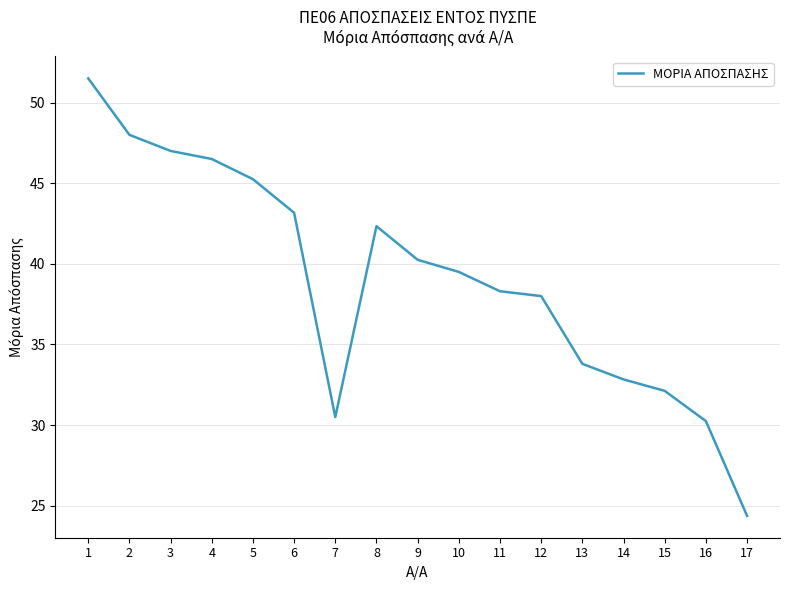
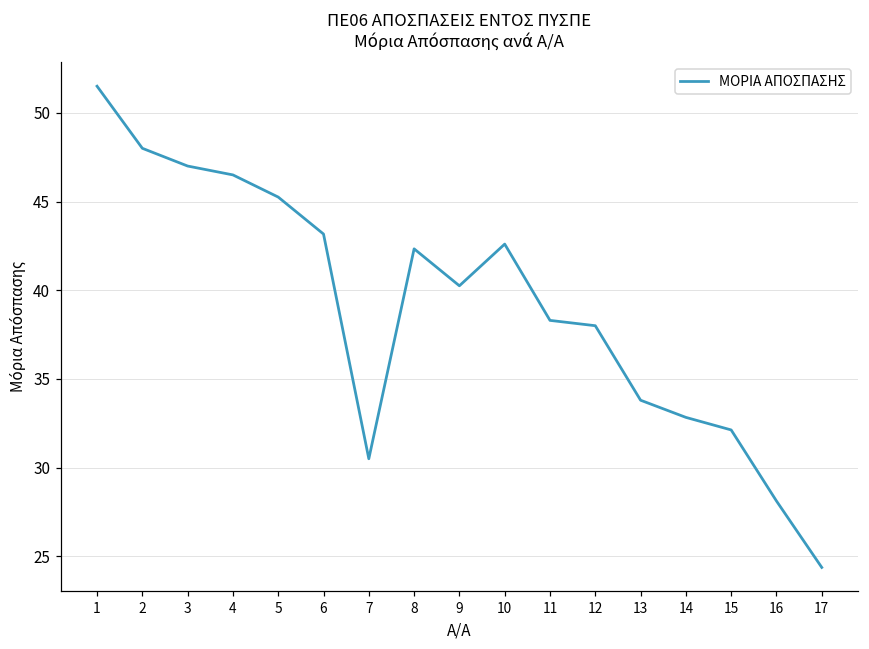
  {
    "1": 51.5,
    "2": 48.0,
    "3": 47.0,
    "4": 46.5,
    "5": 45.3,
    "6": 43.2,
    "7": 30.5,
    "8": 42.3,
    "9": 40.3,
-   "10": 39.5,
+   "10": 42.6,
    "11": 38.3,
    "12": 38.0,
    "13": 33.8,
    "14": 32.8,
    "15": 32.1,
-   "16": 30.3,
+   "16": 28.1,
    "17": 24.4
  }
